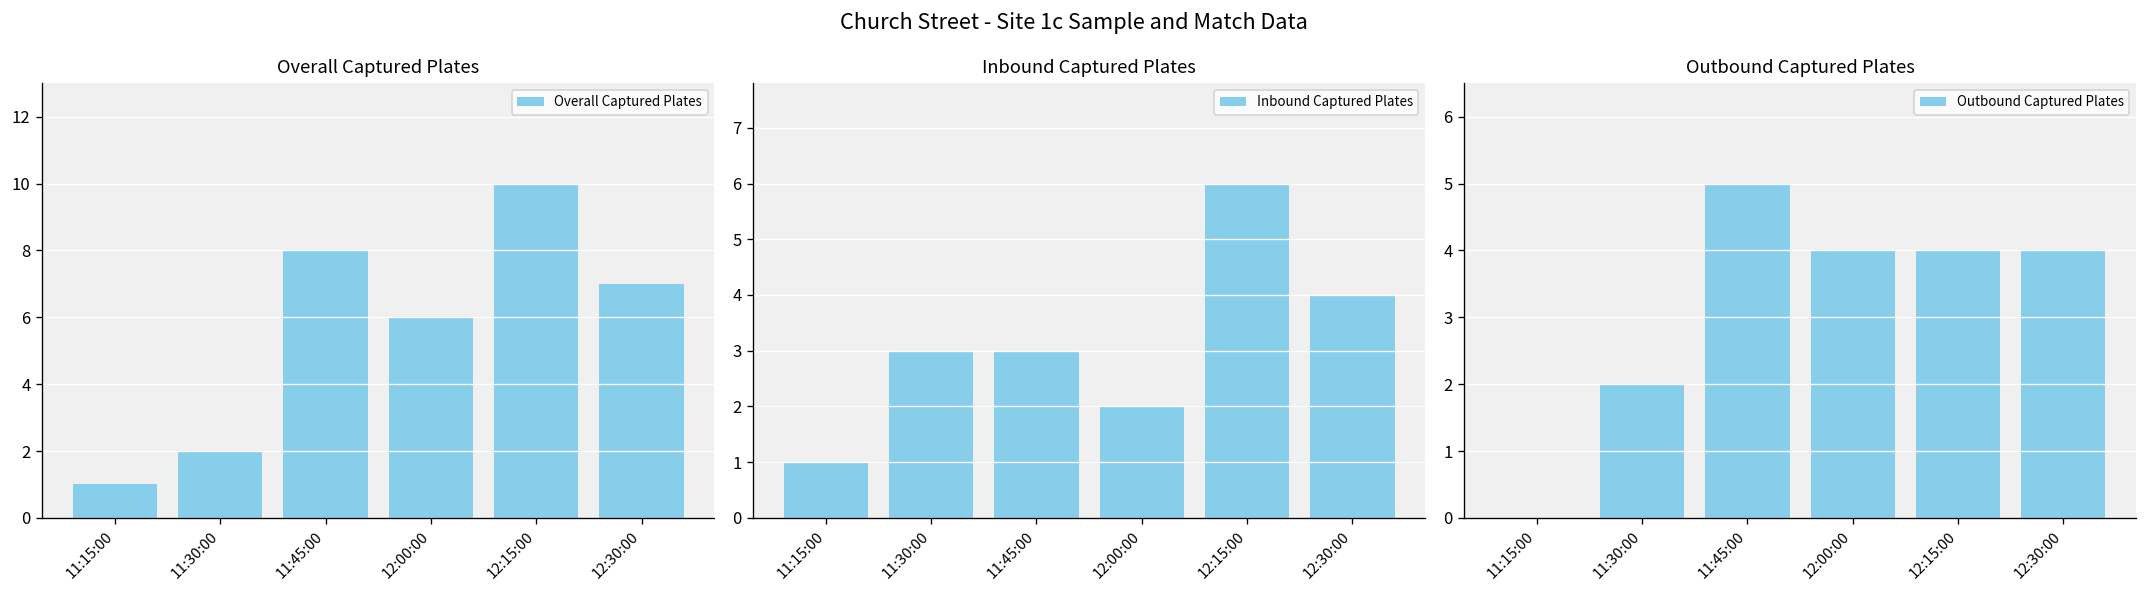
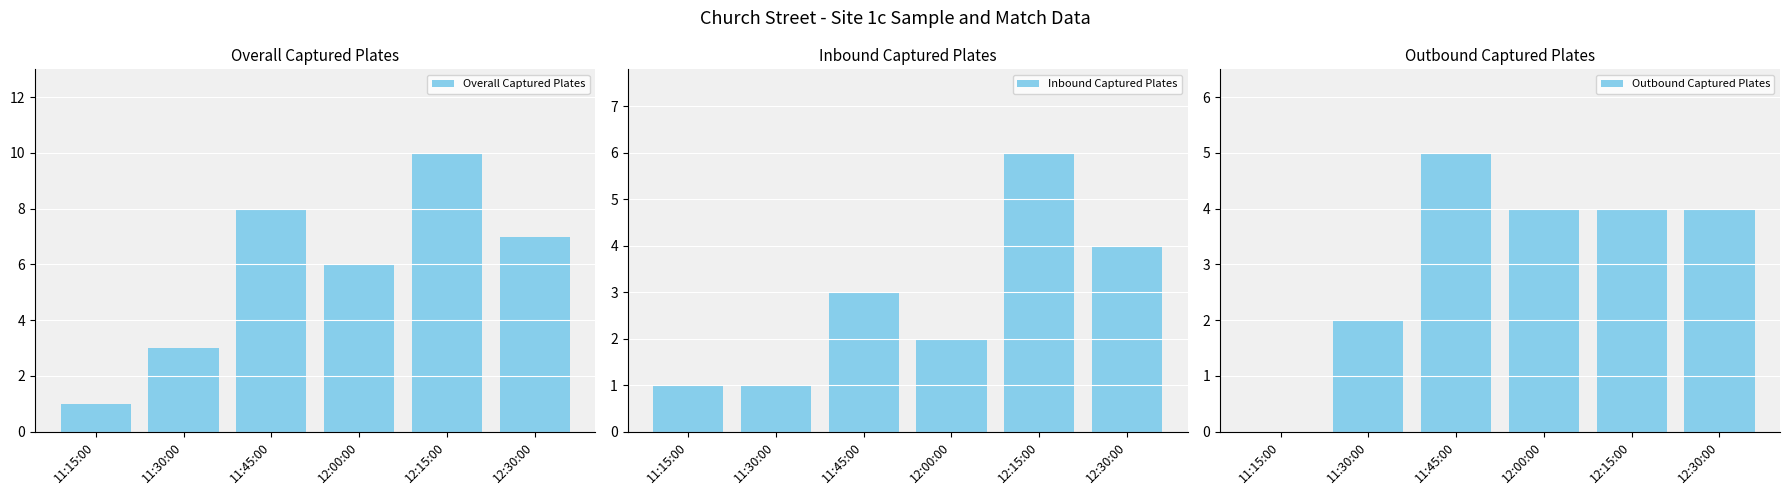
  {
    "Overall Captured Plates": {
      "11:15:00": 1,
-     "11:30:00": 2,
+     "11:30:00": 3,
      "11:45:00": 8,
      "12:00:00": 6,
      "12:15:00": 10,
      "12:30:00": 7
    },
    "Inbound Captured Plates": {
      "11:15:00": 1,
-     "11:30:00": 3,
+     "11:30:00": 1,
      "11:45:00": 3,
      "12:00:00": 2,
      "12:15:00": 6,
      "12:30:00": 4
    },
    "Outbound Captured Plates": {
      "11:15:00": 0.0,
      "11:30:00": 2.0,
      "11:45:00": 5.0,
      "12:00:00": 4.0,
      "12:15:00": 4.0,
      "12:30:00": 4.0
    }
  }
